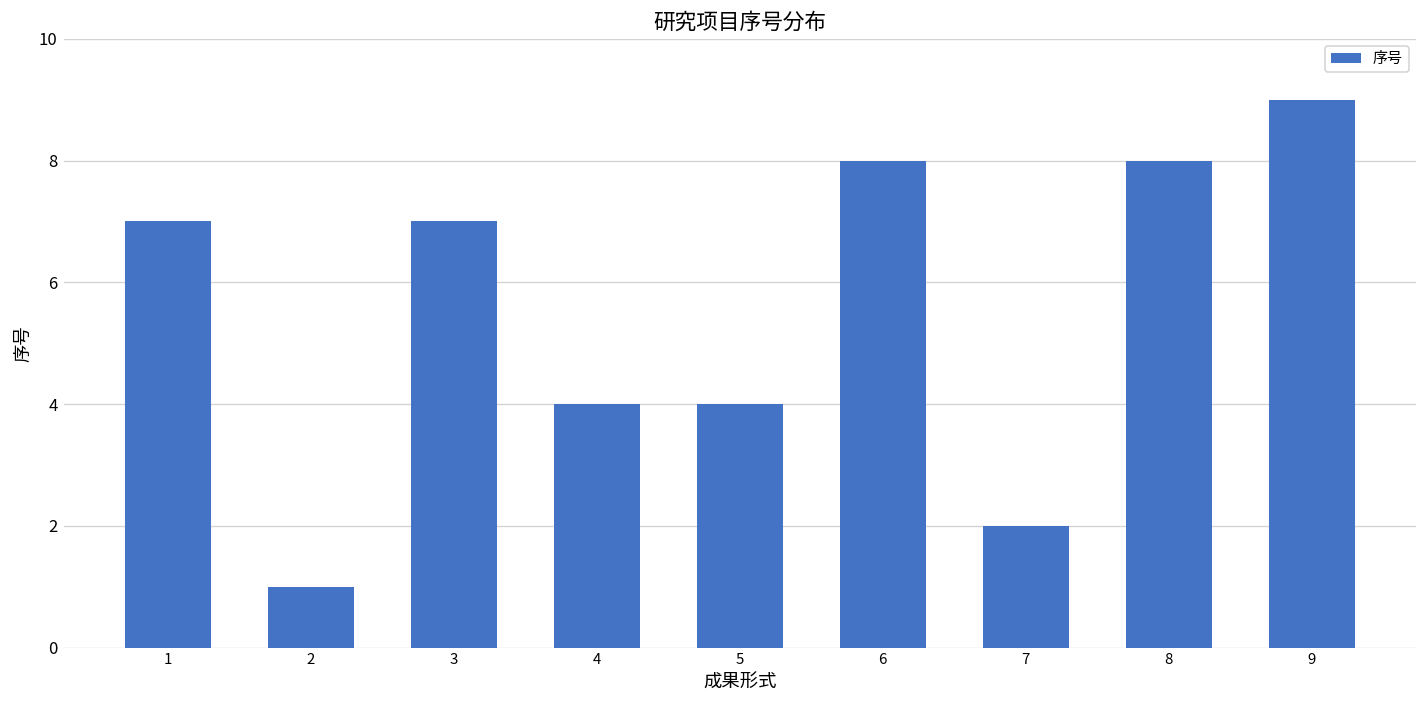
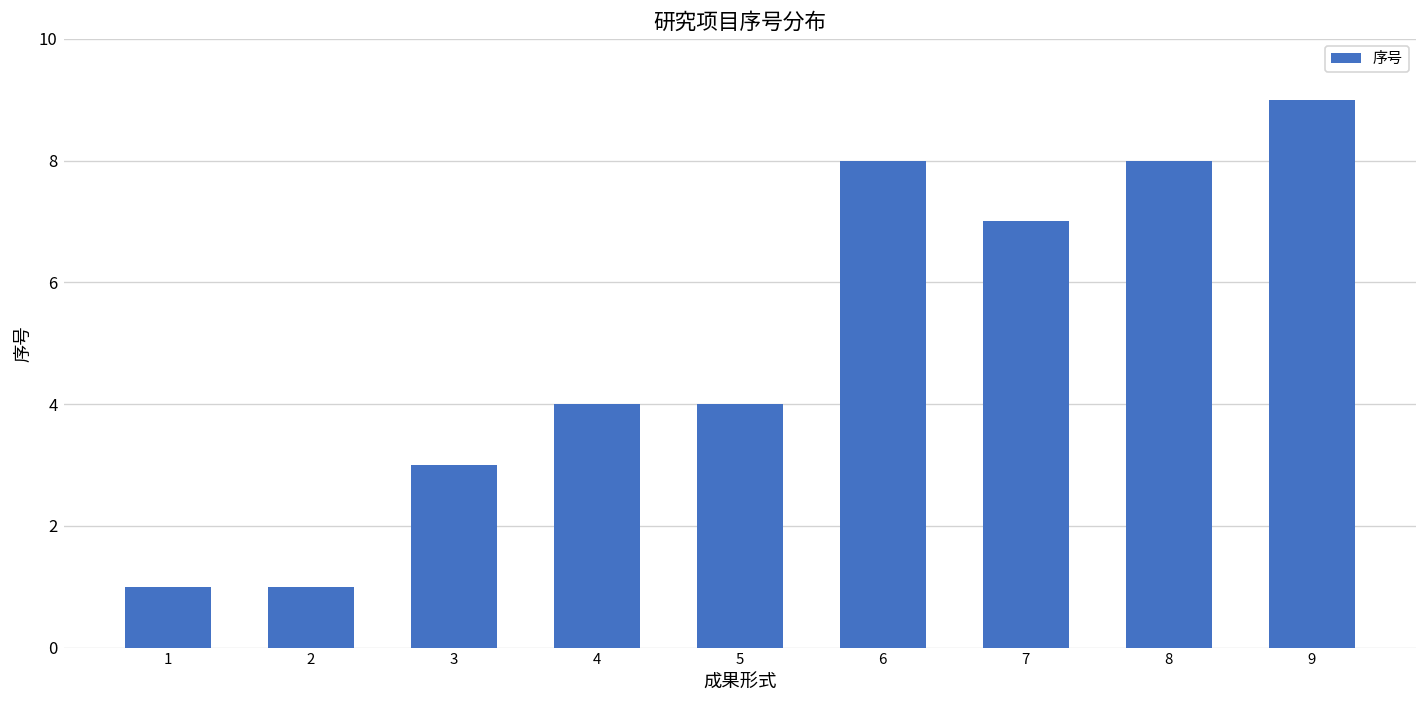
  {
-   "1": 7,
+   "1": 1,
    "2": 1,
-   "3": 7,
+   "3": 3,
    "4": 4,
    "5": 4,
    "6": 8,
-   "7": 2,
+   "7": 7,
    "8": 8,
    "9": 9
  }
